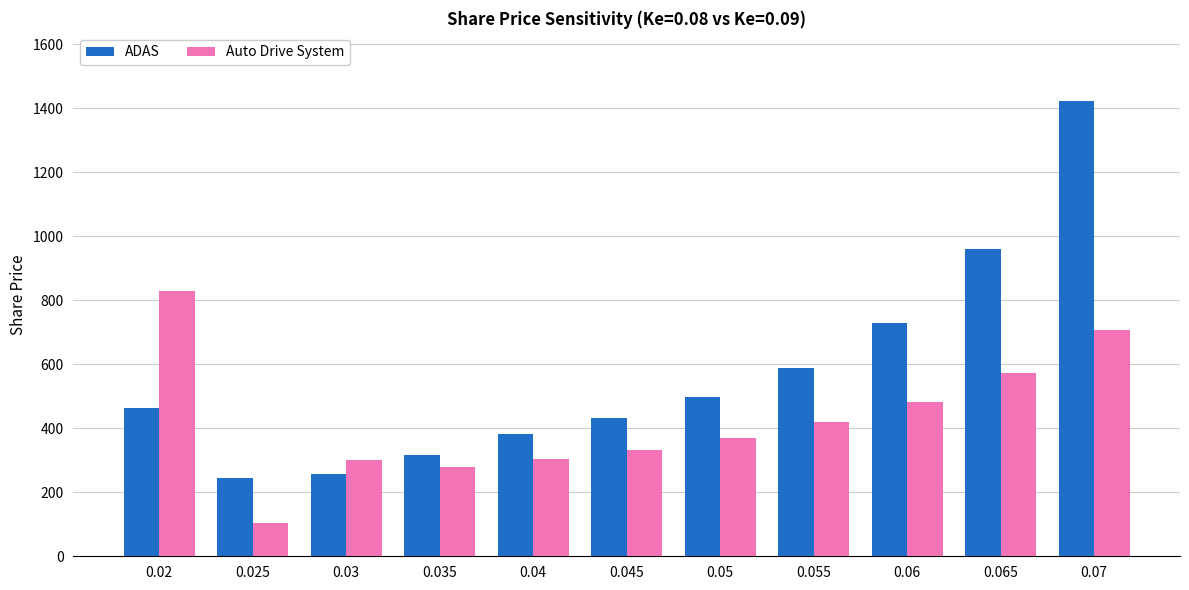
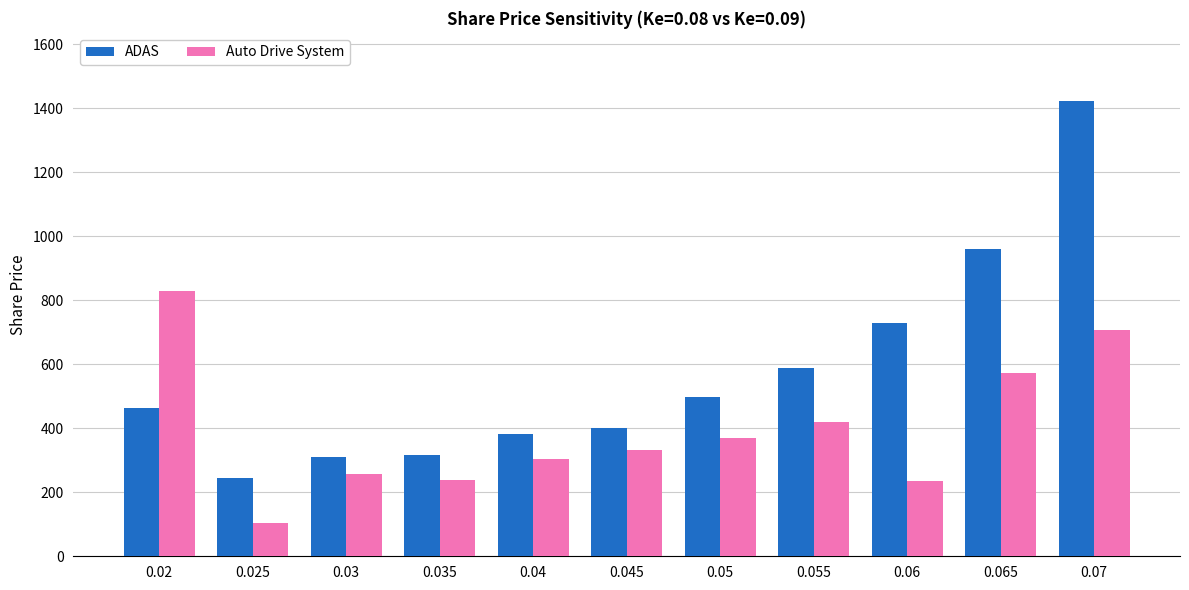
  {
    "ADAS": {
      "0.02": 460,
      "0.025": 250,
-     "0.03": 260,
+     "0.03": 310,
      "0.035": 320,
      "0.04": 380,
-     "0.045": 430,
+     "0.045": 400,
      "0.05": 500,
      "0.055": 590,
      "0.06": 730,
      "0.065": 960,
      "0.07": 1420
    },
    "Auto Drive System": {
      "0.02": 830,
      "0.025": 100,
-     "0.03": 300,
-     "0.035": 280,
+     "0.03": 260,
+     "0.035": 240,
      "0.04": 300,
      "0.045": 330,
      "0.05": 370,
      "0.055": 420,
-     "0.06": 480,
+     "0.06": 230,
      "0.065": 570,
      "0.07": 710
    }
  }
